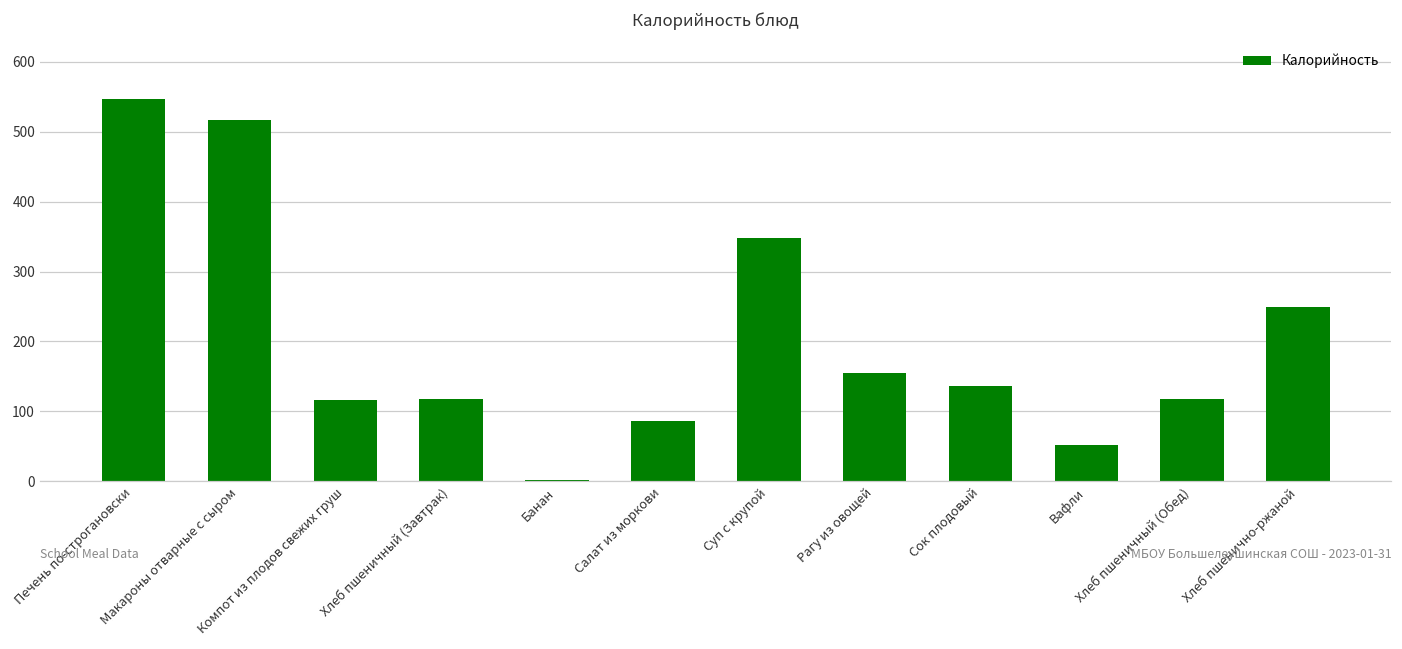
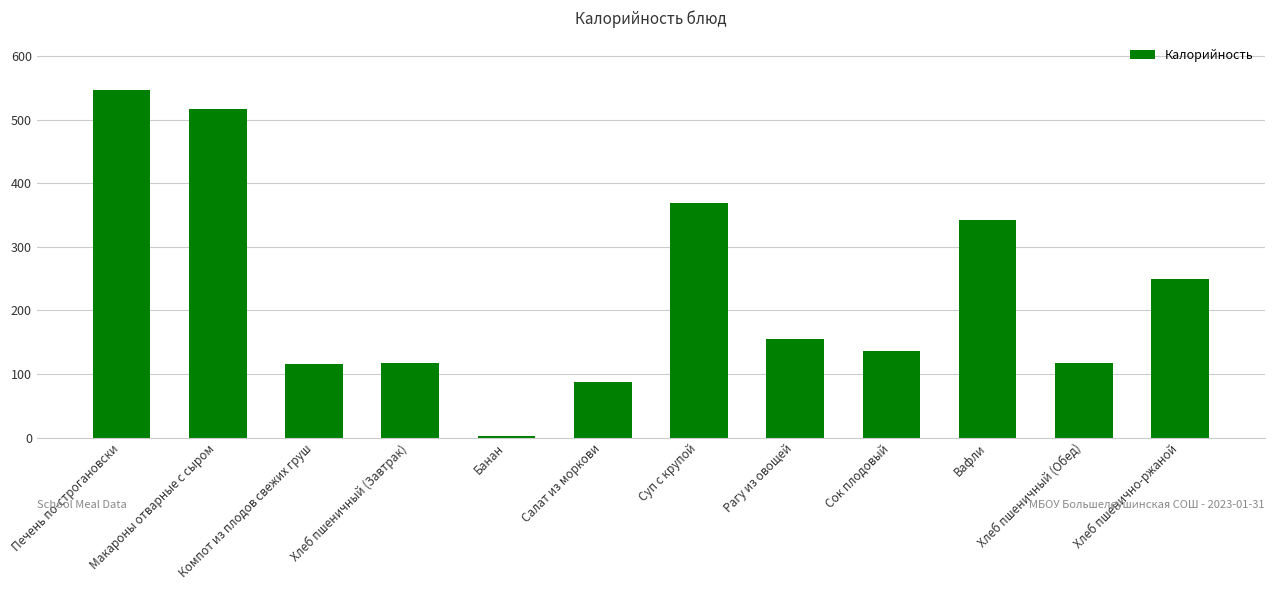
  {
    "Печень по-строгановски": 550,
    "Макароны отварные с сыром": 520,
    "Компот из плодов свежих груш": 120,
    "Хлеб пшеничный (Завтрак)": 120,
    "Салат из моркови": 90,
-   "Суп с крупой": 350,
+   "Суп с крупой": 370,
    "Рагу из овощей": 160,
    "Сок плодовый": 140,
-   "Вафли": 50,
+   "Вафли": 340,
    "Хлеб пшеничный (Обед)": 120,
    "Хлеб пшенично-ржаной": 250
  }
